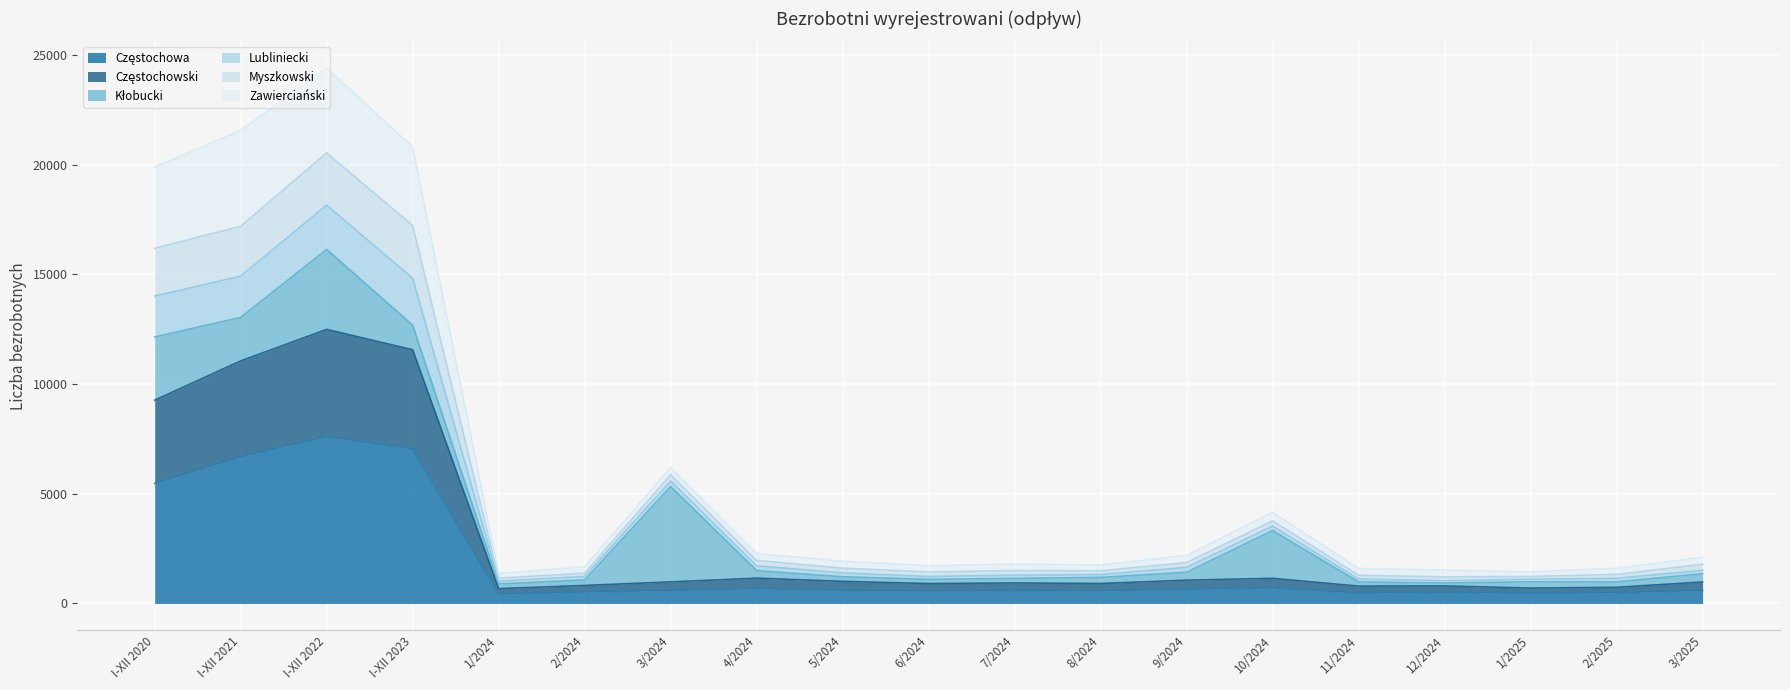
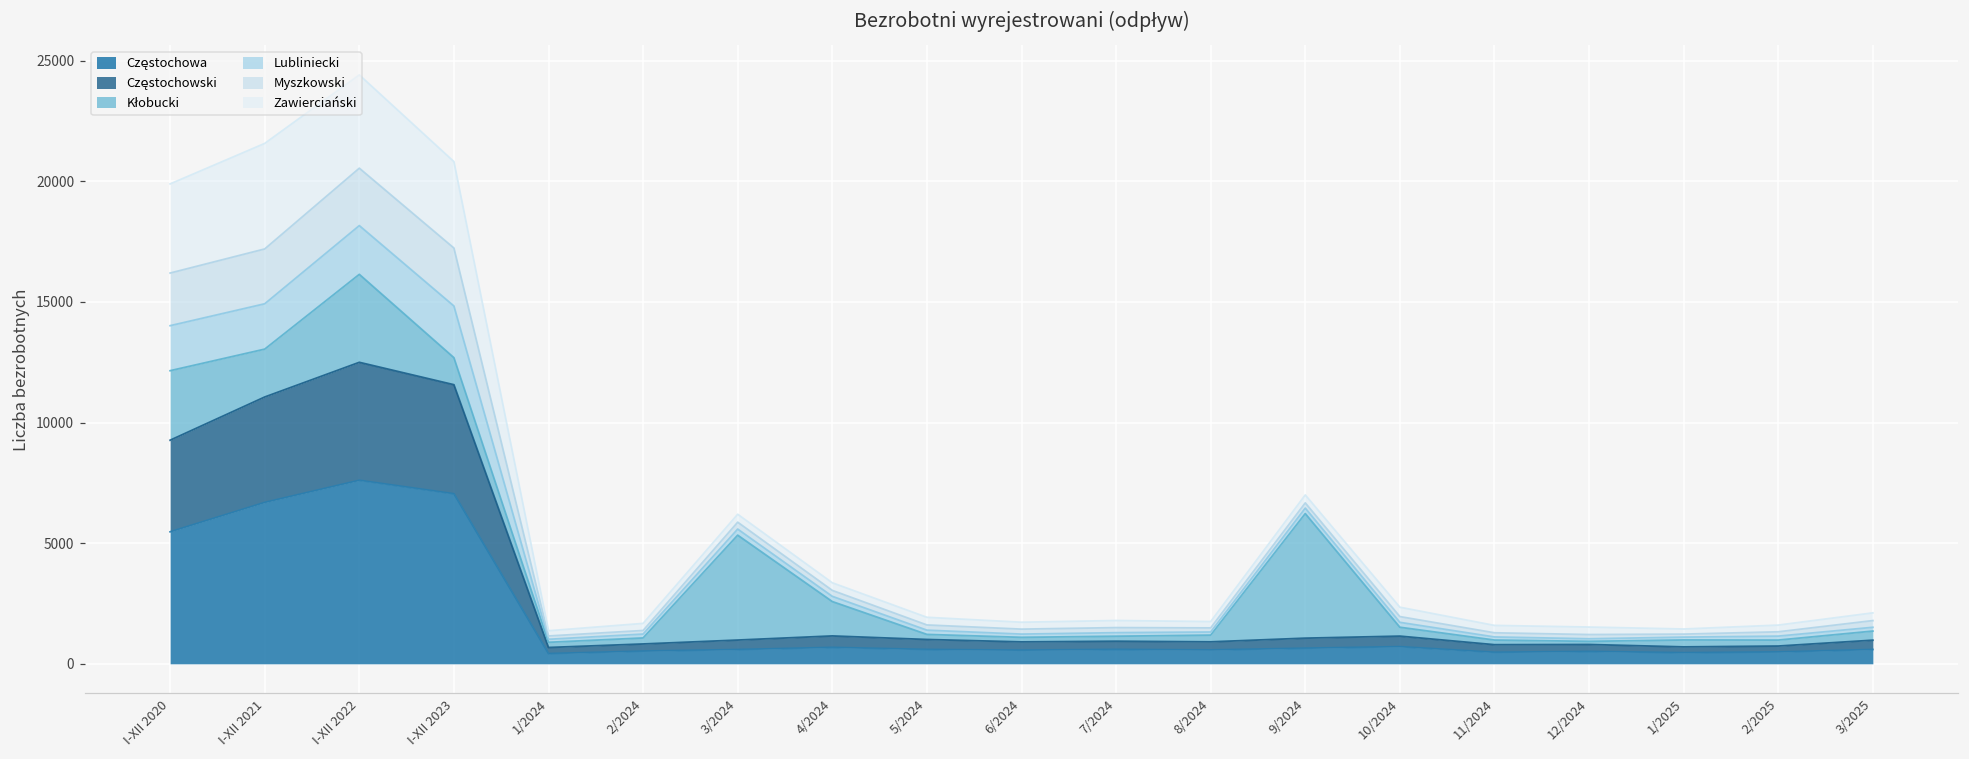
  {
    "Kłobucki": {
      "I-XII 2020": 2900,
      "I-XII 2021": 2000,
      "I-XII 2022": 3600,
      "I-XII 2023": 1100,
      "1/2024": 200,
      "2/2024": 200,
      "3/2024": 4300,
-     "4/2024": 300,
+     "4/2024": 1400,
      "5/2024": 200,
      "6/2024": 200,
      "7/2024": 200,
      "8/2024": 300,
-     "9/2024": 400,
-     "10/2024": 2200,
+     "9/2024": 5200,
+     "10/2024": 400,
      "11/2024": 200,
      "1/2025": 300,
      "2/2025": 200,
      "3/2025": 400
    }
  }
